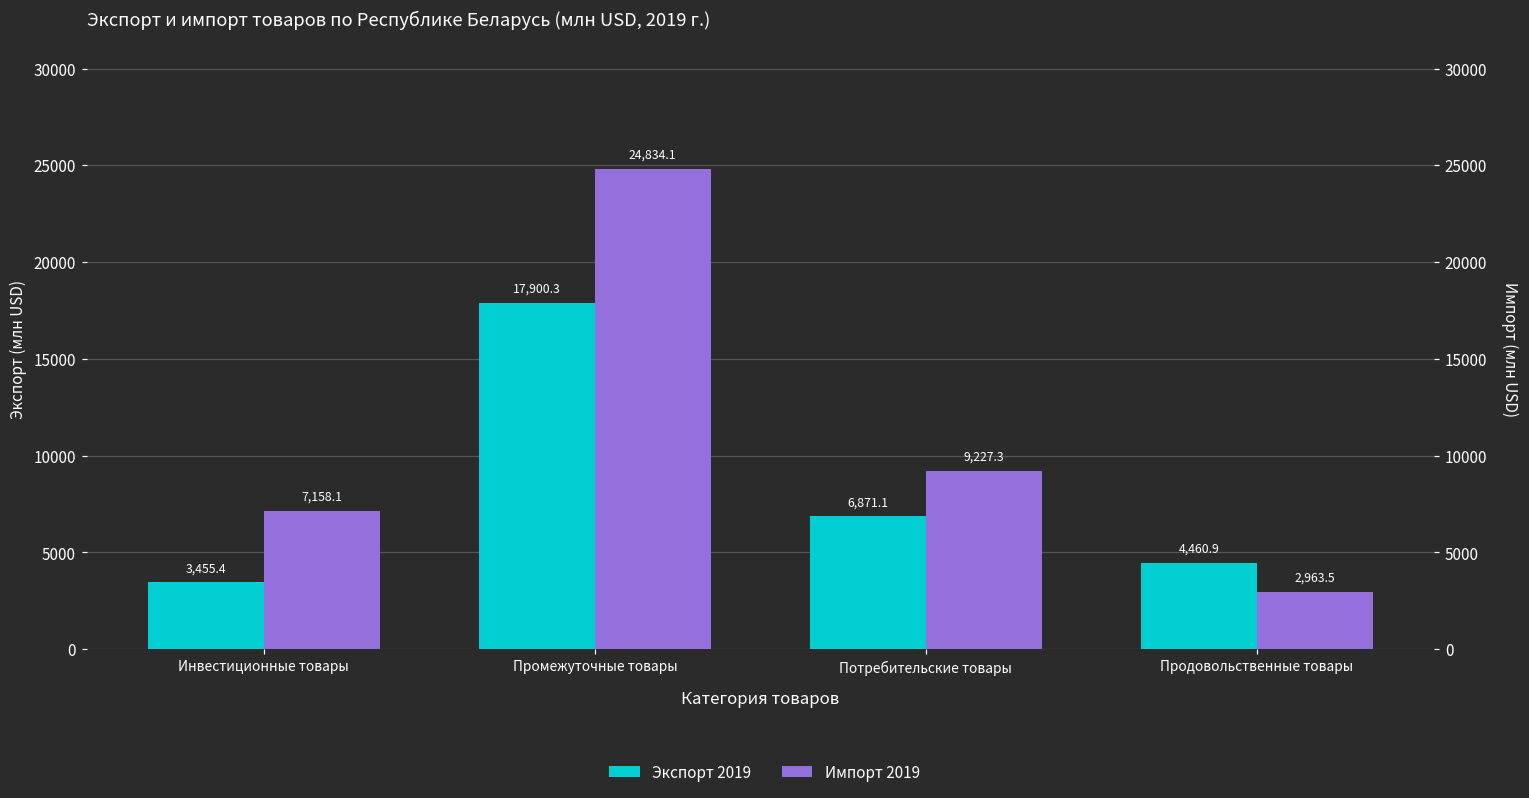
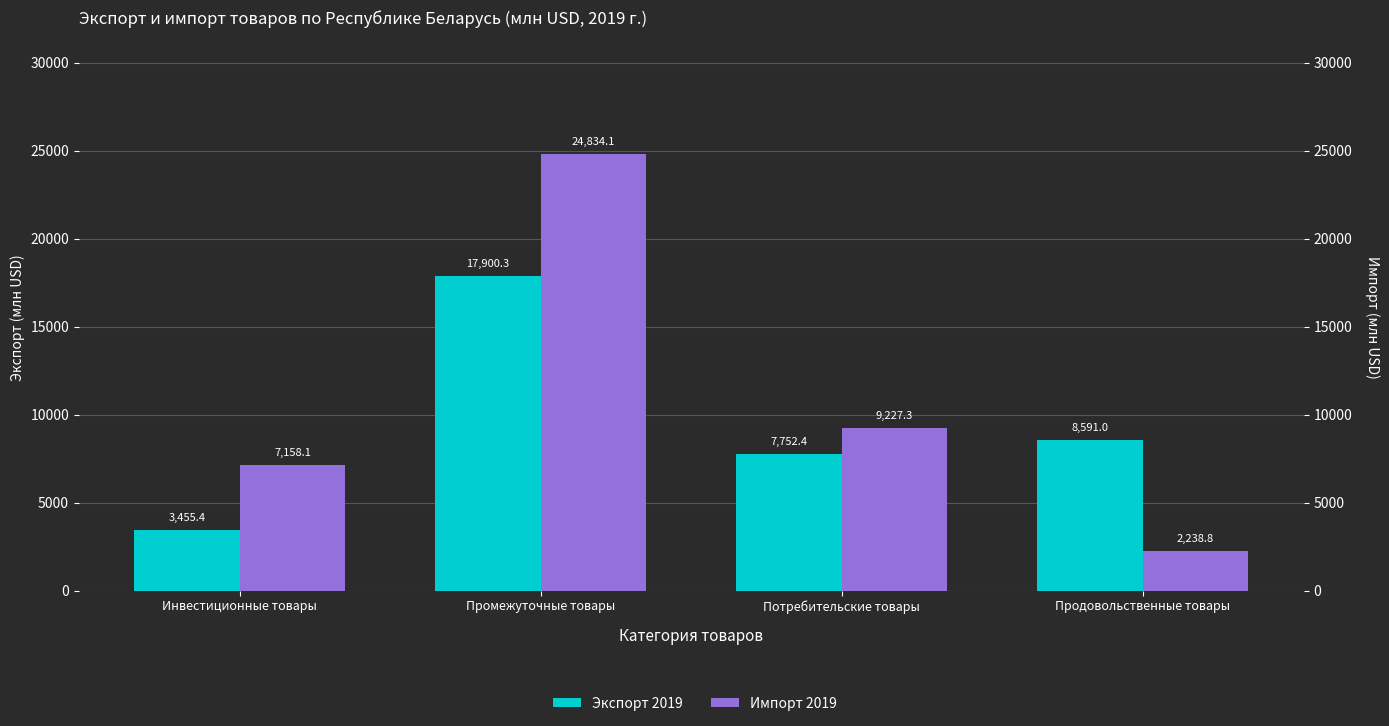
  {
    "Экспорт 2019": {
      "Инвестиционные товары": "3,455.4",
      "Промежуточные товары": "17,900.3",
-     "Потребительские товары": "6,871.1",
-     "Продовольственные товары": "4,460.9"
+     "Потребительские товары": "7,752.4",
+     "Продовольственные товары": "8,591.0"
    },
    "Импорт 2019": {
      "Инвестиционные товары": "7,158.1",
      "Промежуточные товары": "24,834.1",
      "Потребительские товары": "9,227.3",
-     "Продовольственные товары": "2,963.5"
+     "Продовольственные товары": "2,238.8"
    }
  }
